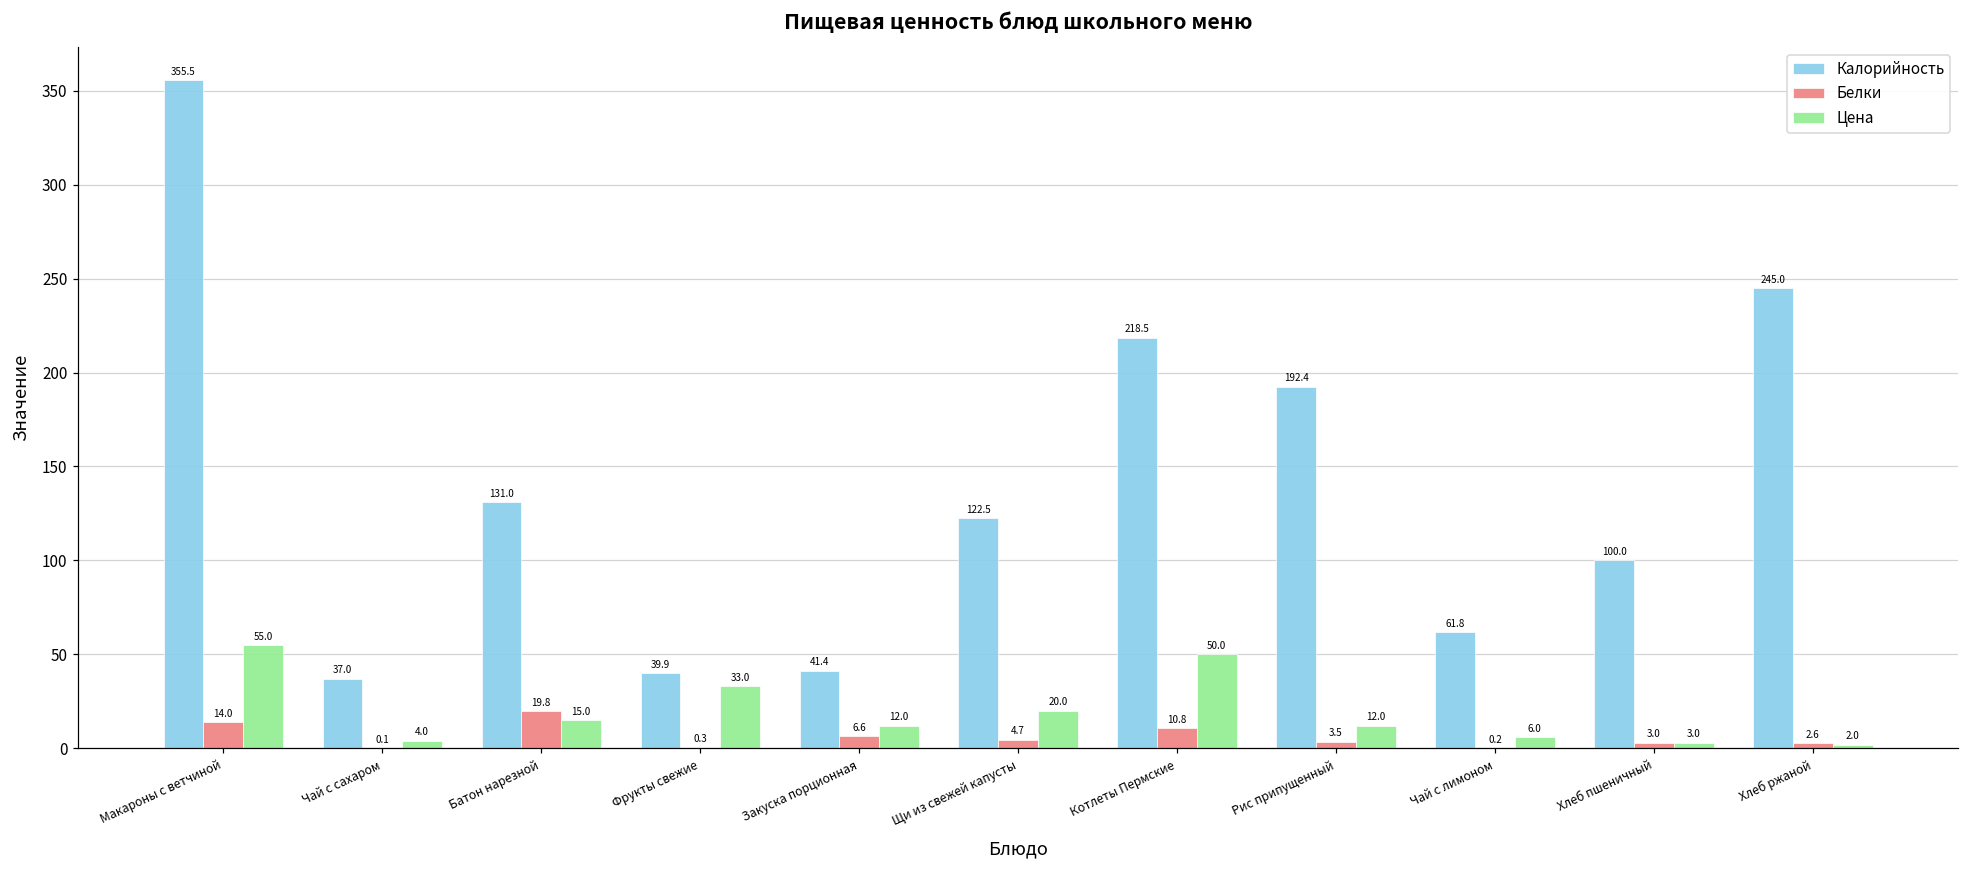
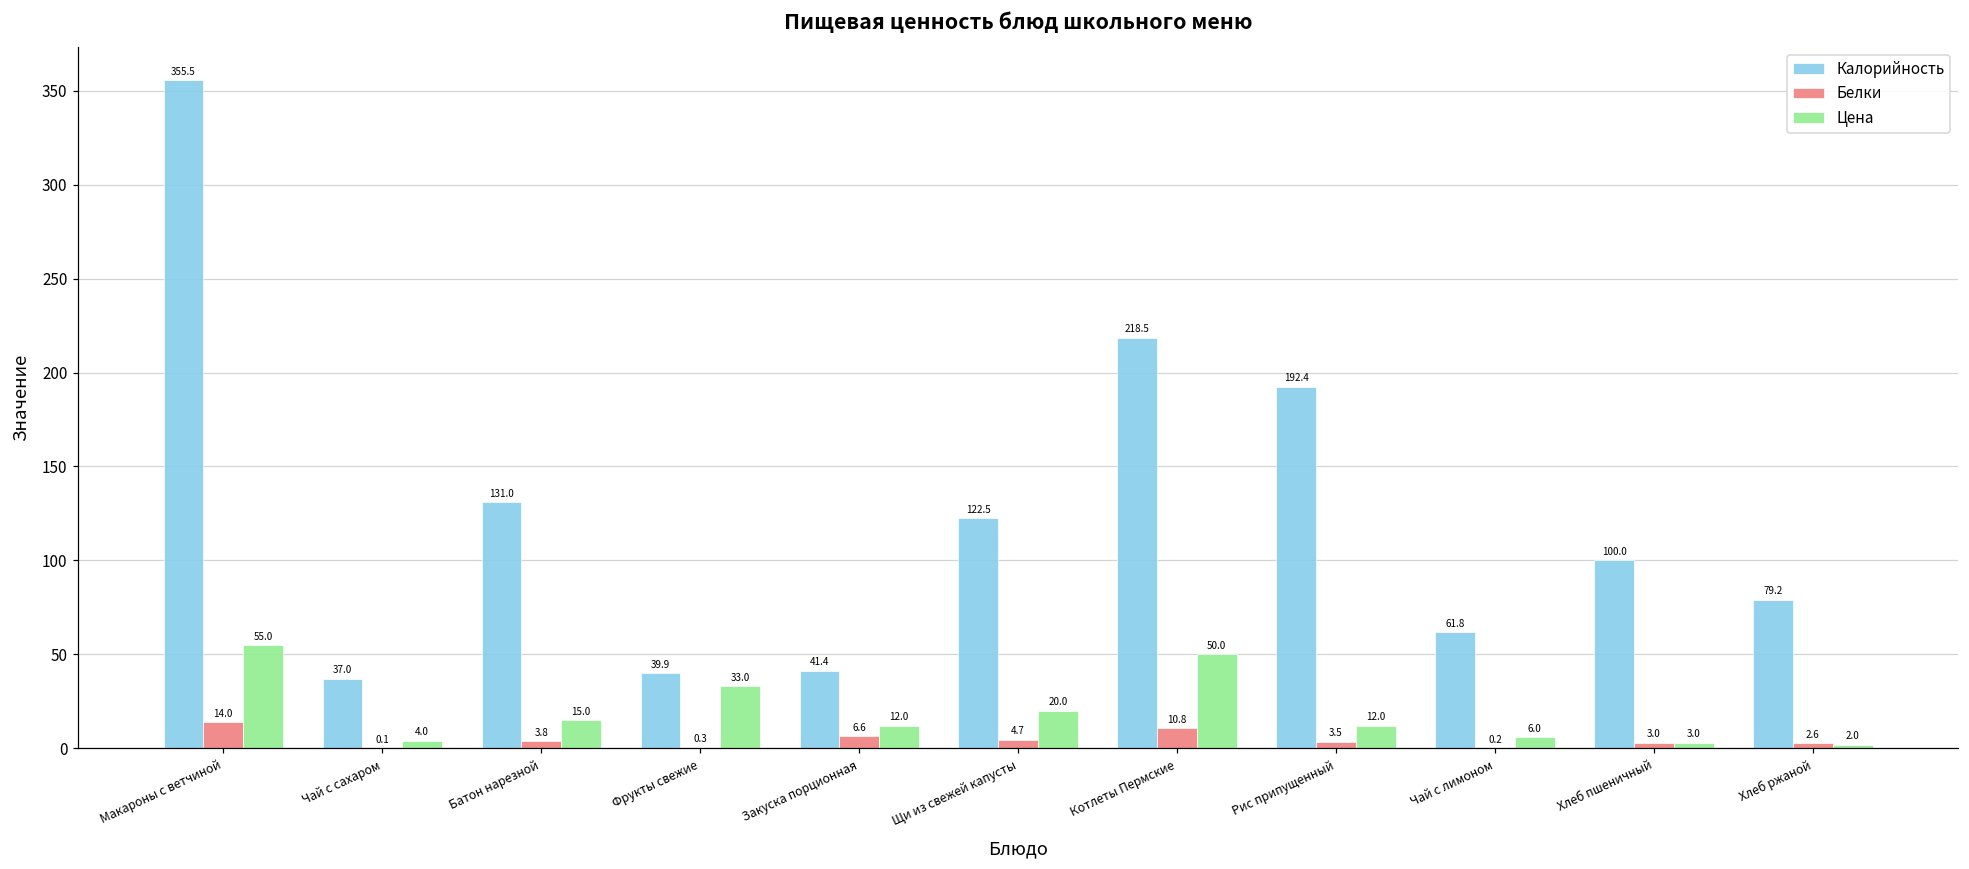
  {
    "Калорийность": {
      "Макароны с ветчиной": 355.5,
      "Чай с сахаром": 37.0,
      "Батон нарезной": 131.0,
      "Фрукты свежие": 39.9,
      "Закуска порционная": 41.4,
      "Щи из свежей капусты": 122.5,
      "Котлеты Пермские": 218.5,
      "Рис припущенный": 192.4,
      "Чай с лимоном": 61.8,
      "Хлеб пшеничный": 100.0,
-     "Хлеб ржаной": 245.0
+     "Хлеб ржаной": 79.2
    },
    "Белки": {
      "Макароны с ветчиной": 14.0,
      "Чай с сахаром": 0.1,
-     "Батон нарезной": 19.8,
+     "Батон нарезной": 3.8,
      "Фрукты свежие": 0.3,
      "Закуска порционная": 6.6,
      "Щи из свежей капусты": 4.7,
      "Котлеты Пермские": 10.8,
      "Рис припущенный": 3.5,
      "Чай с лимоном": 0.2,
      "Хлеб пшеничный": 3.0,
      "Хлеб ржаной": 2.6
    },
    "Цена": {
      "Макароны с ветчиной": 55.0,
      "Чай с сахаром": 4.0,
      "Батон нарезной": 15.0,
      "Фрукты свежие": 33.0,
      "Закуска порционная": 12.0,
      "Щи из свежей капусты": 20.0,
      "Котлеты Пермские": 50.0,
      "Рис припущенный": 12.0,
      "Чай с лимоном": 6.0,
      "Хлеб пшеничный": 3.0,
      "Хлеб ржаной": 2.0
    }
  }
